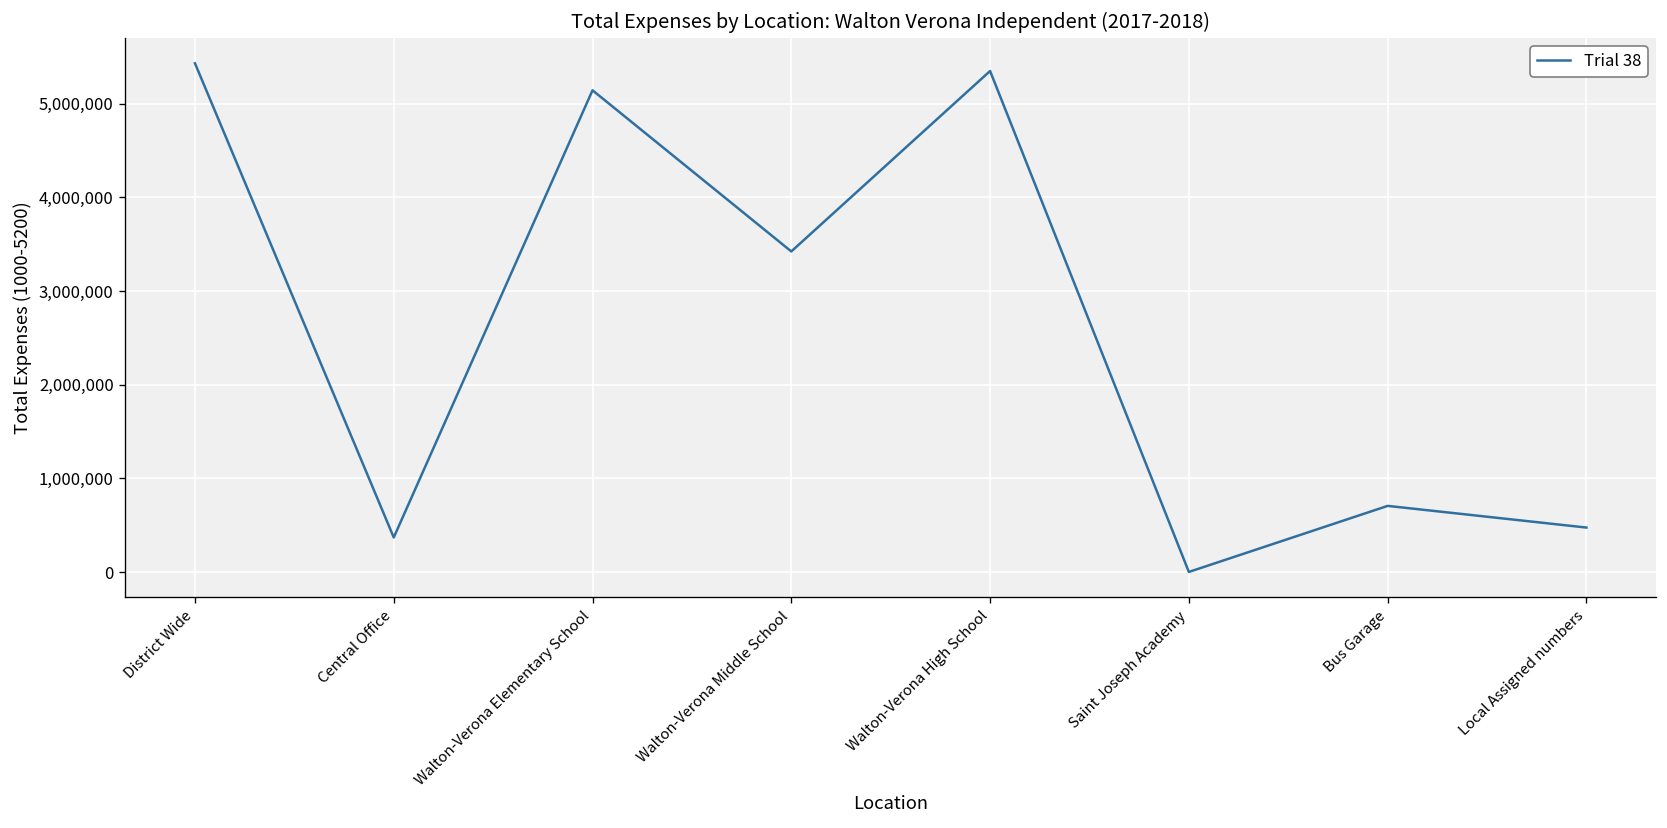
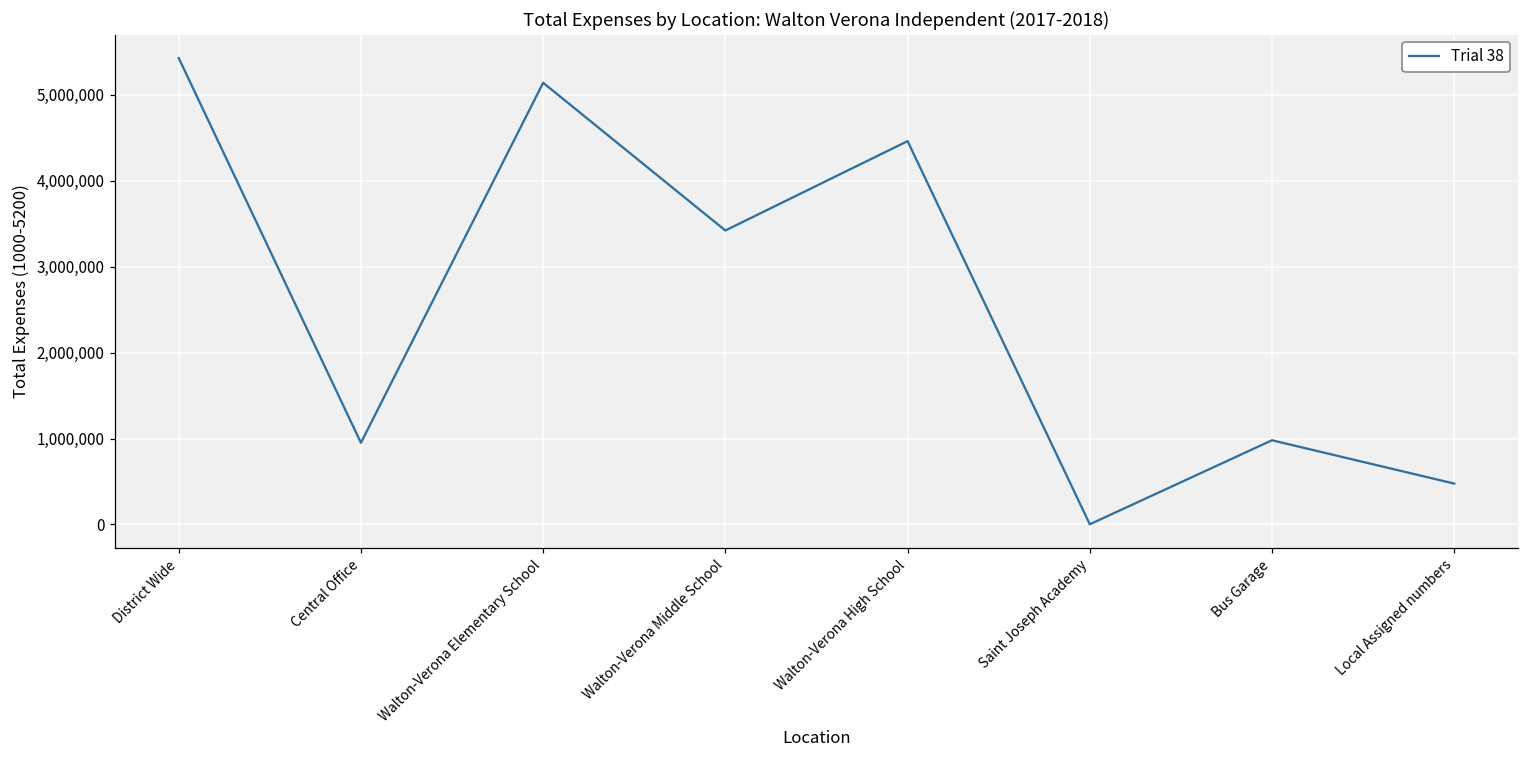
  {
    "District Wide": "5,400,000",
-   "Central Office": "400,000",
+   "Central Office": "1,000,000",
    "Walton-Verona Elementary School": "5,100,000",
    "Walton-Verona Middle School": "3,400,000",
-   "Walton-Verona High School": "5,300,000",
+   "Walton-Verona High School": "4,500,000",
    "Saint Joseph Academy": "0",
-   "Bus Garage": "700,000",
+   "Bus Garage": "1,000,000",
    "Local Assigned numbers": "500,000"
  }
